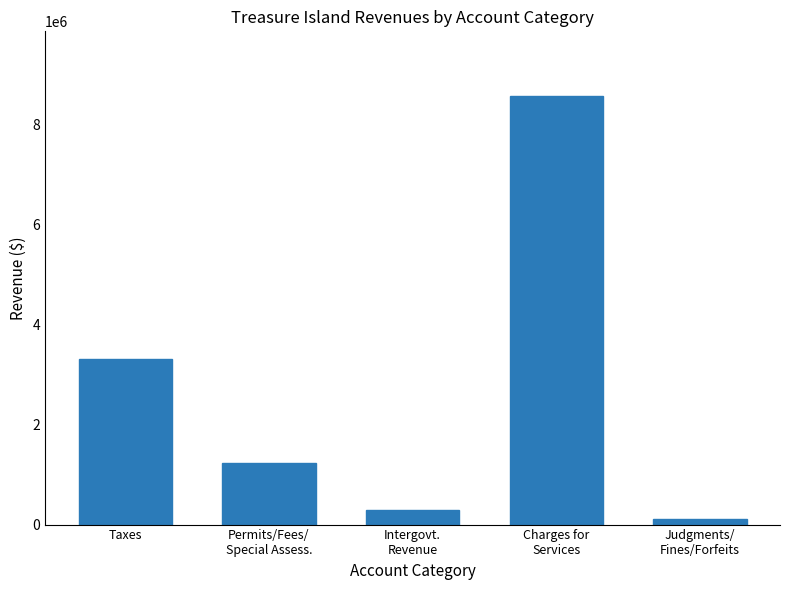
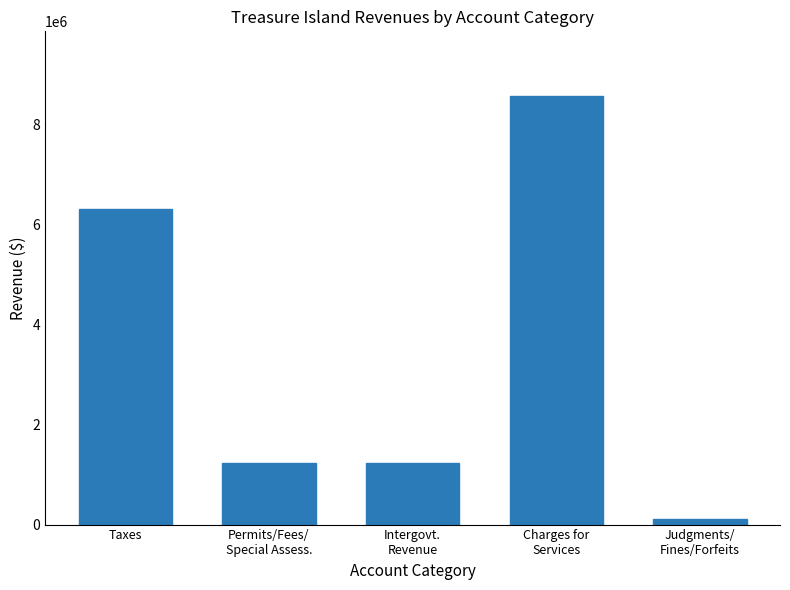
  {
-   "Taxes": 3300000,
+   "Taxes": 6300000,
    "Permits/Fees/ Special Assess.": 1200000,
-   "Intergovt. Revenue": 300000,
+   "Intergovt. Revenue": 1200000,
    "Charges for Services": 8600000,
    "Judgments/ Fines/Forfeits": 100000
  }
